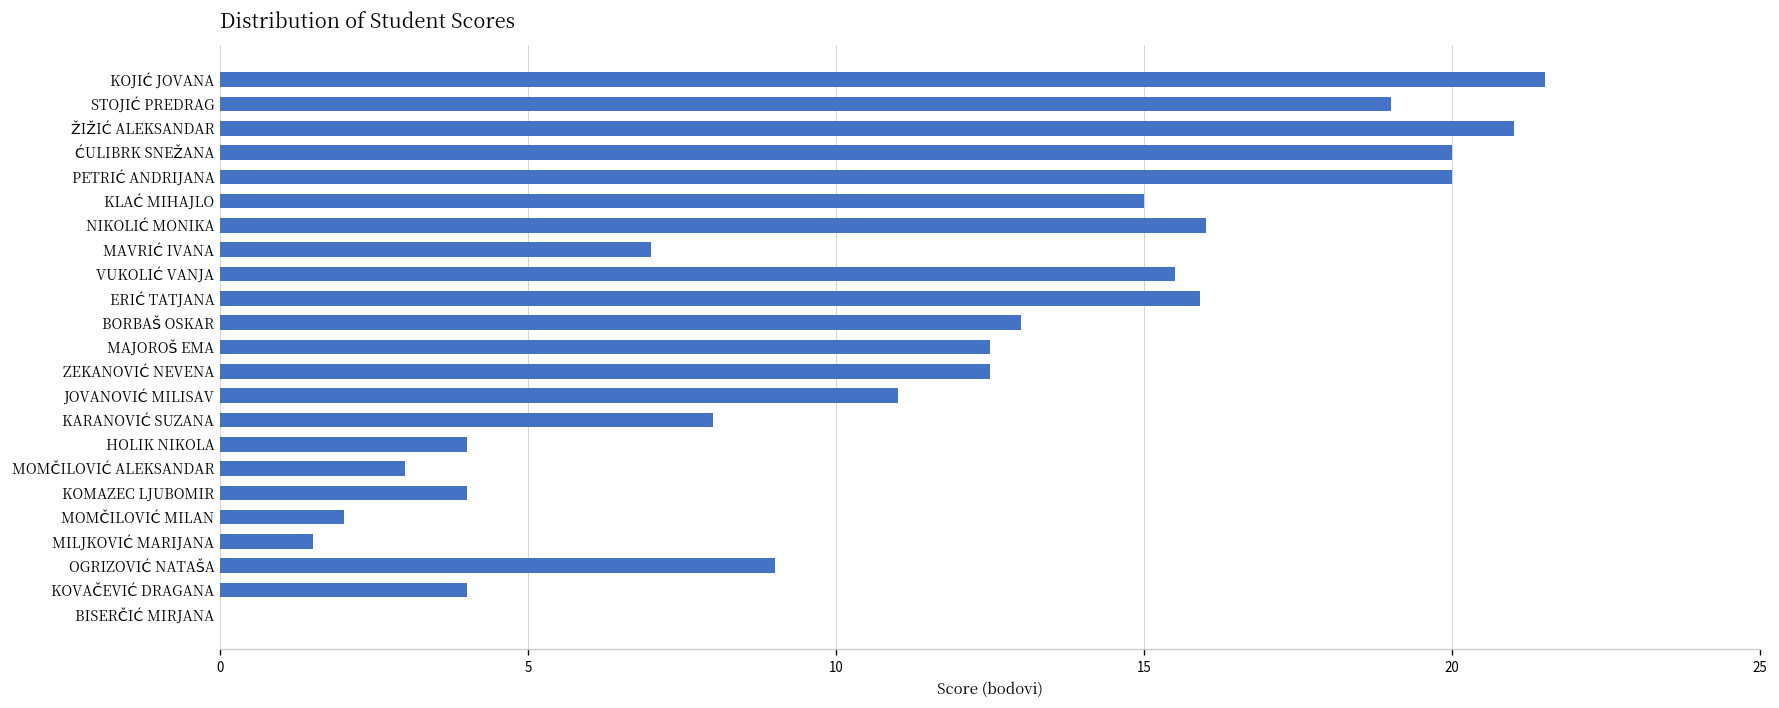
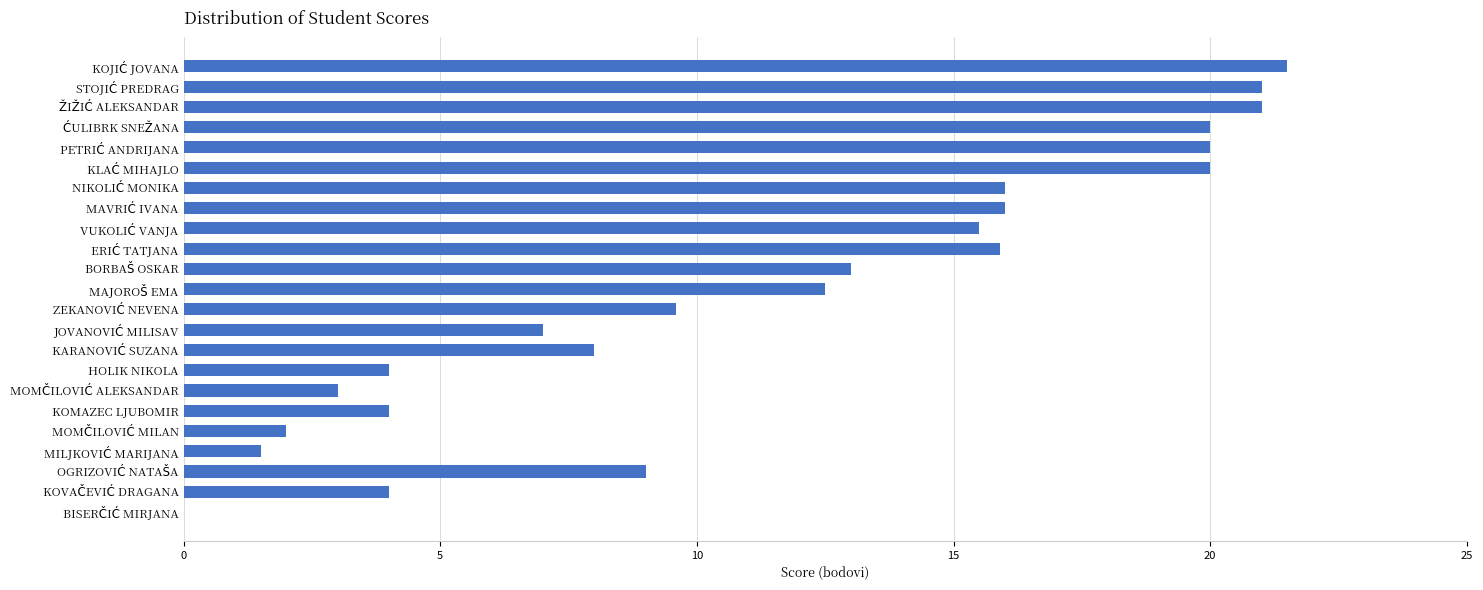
  {
    "KOJIĆ JOVANA": 21.5,
-   "STOJIĆ PREDRAG": 19,
+   "STOJIĆ PREDRAG": 21,
    "ŽIŽIĆ ALEKSANDAR": 21.0,
    "ĆULIBRK SNEŽANA": 20.0,
    "PETRIĆ ANDRIJANA": 20.0,
-   "KLAĆ MIHAJLO": 15,
+   "KLAĆ MIHAJLO": 20,
    "NIKOLIĆ MONIKA": 16.0,
-   "MAVRIĆ IVANA": 7,
+   "MAVRIĆ IVANA": 16,
    "VUKOLIĆ VANJA": 15.5,
    "ERIĆ TATJANA": 15.9,
    "BORBAŠ OSKAR": 13.0,
    "MAJOROŠ EMA": 12.5,
-   "ZEKANOVIĆ NEVENA": 12.5,
-   "JOVANOVIĆ MILISAV": 11,
+   "ZEKANOVIĆ NEVENA": 9.6,
+   "JOVANOVIĆ MILISAV": 7,
    "KARANOVIĆ SUZANA": 8.0,
    "HOLIK NIKOLA": 4.0,
    "MOMČILOVIĆ ALEKSANDAR": 3.0,
    "KOMAZEC LJUBOMIR": 4.0,
    "MOMČILOVIĆ MILAN": 2.0,
    "MILJKOVIĆ MARIJANA": 1.5,
    "OGRIZOVIĆ NATAŠA": 9.0,
    "KOVAČEVIĆ DRAGANA": 4.0,
    "BISERČIĆ MIRJANA": 0.0
  }
